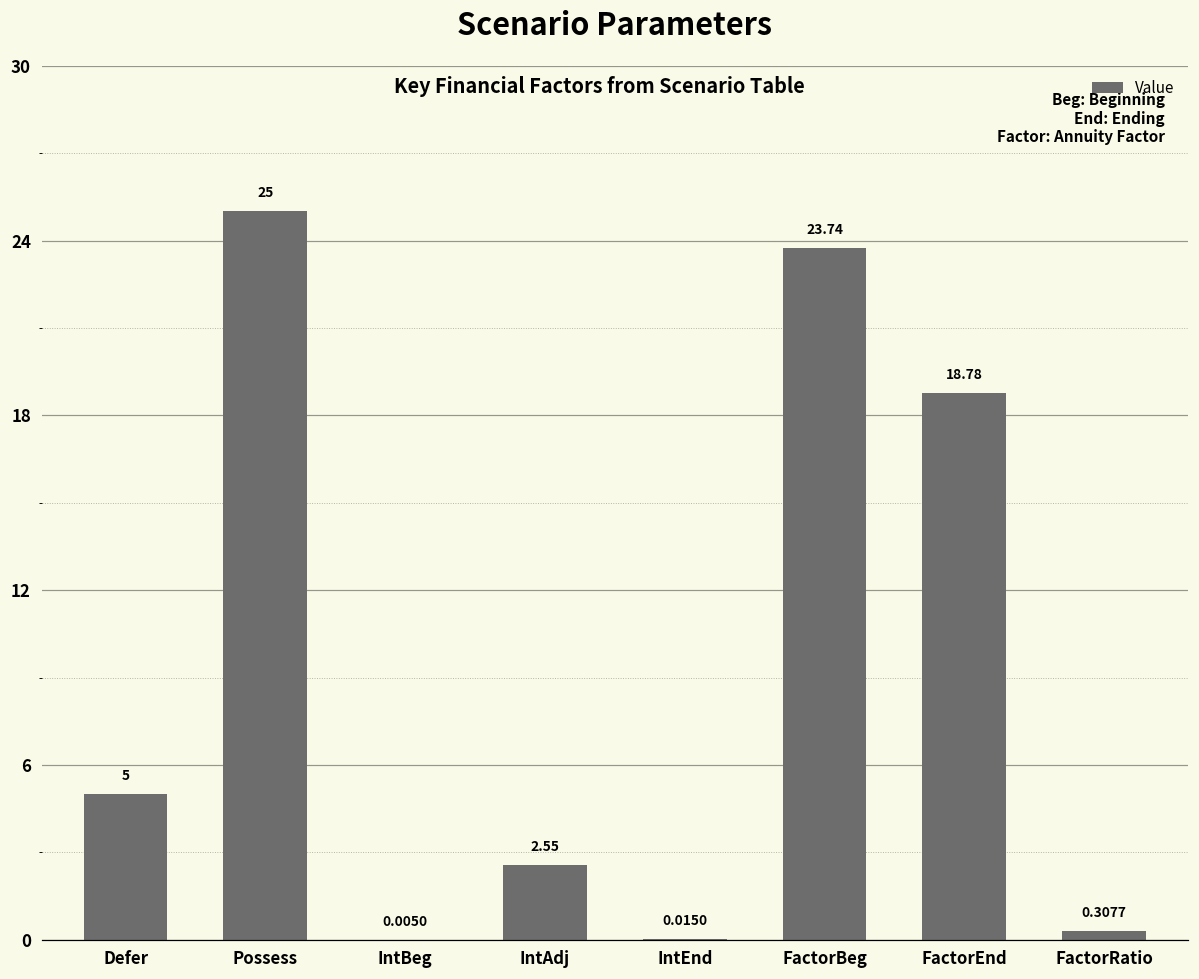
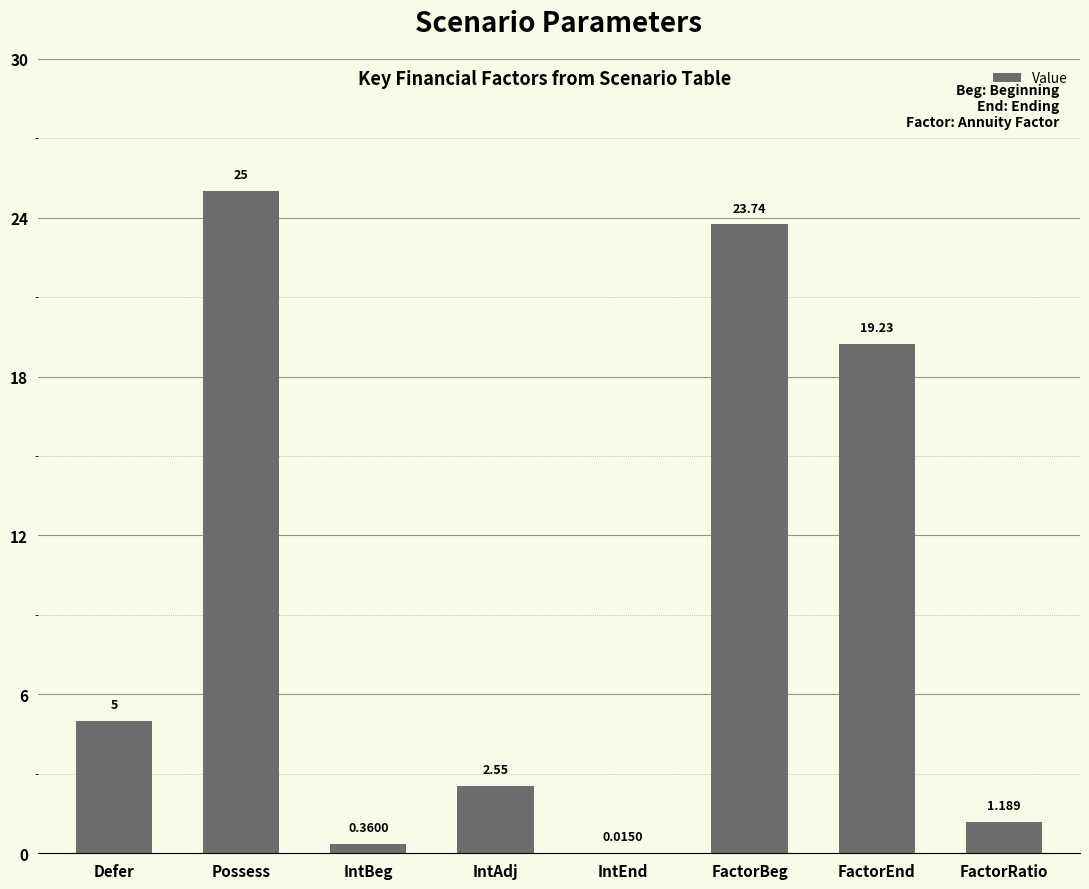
  {
    "Defer": 5,
    "Possess": 25,
-   "IntBeg": 0.0050,
+   "IntBeg": 0.3600,
    "IntAdj": 2.55,
    "IntEnd": 0.0150,
    "FactorBeg": 23.74,
-   "FactorEnd": 18.78,
-   "FactorRatio": 0.3077
+   "FactorEnd": 19.23,
+   "FactorRatio": 1.189
  }
